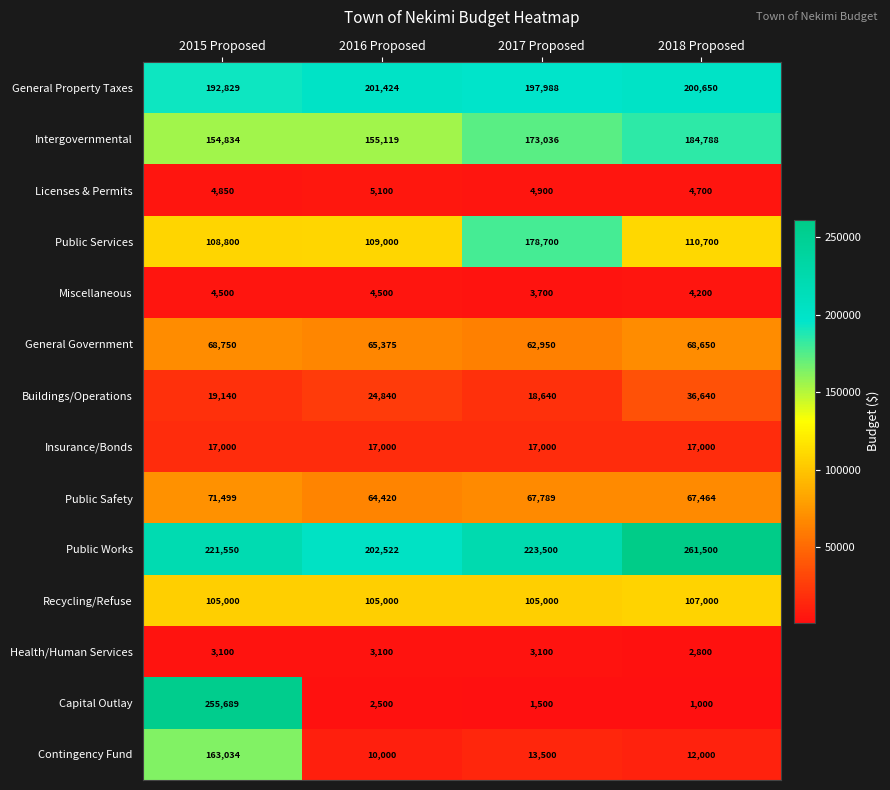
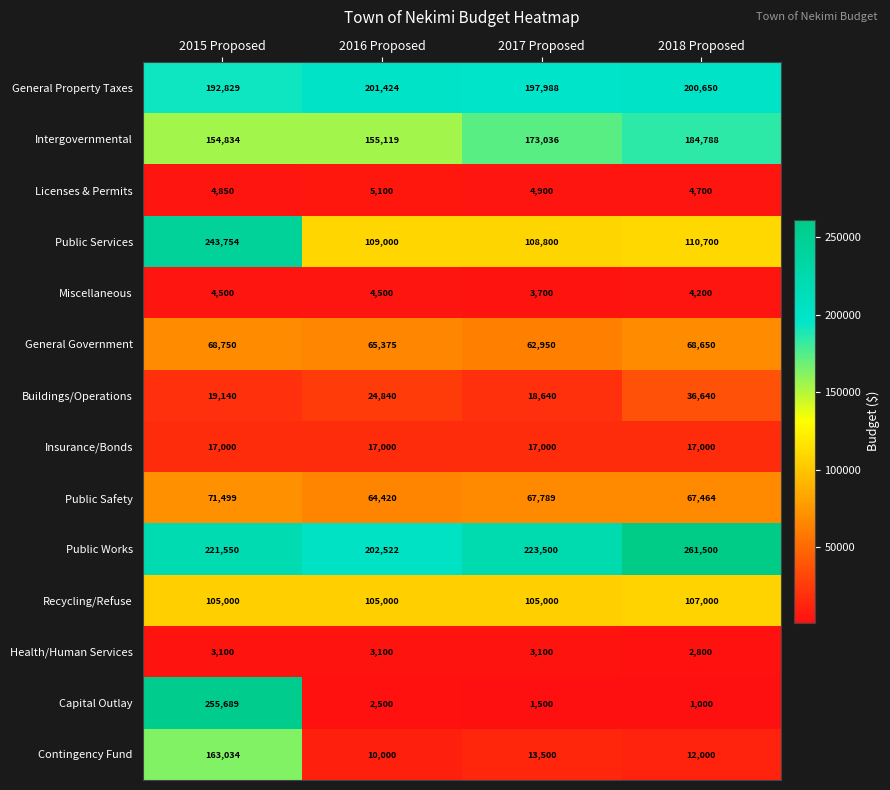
  {
    "General Property Taxes": {
      "2015 Proposed": "192,829",
      "2016 Proposed": "201,424",
      "2017 Proposed": "197,988",
      "2018 Proposed": "200,650"
    },
    "Intergovernmental": {
      "2015 Proposed": "154,834",
      "2016 Proposed": "155,119",
      "2017 Proposed": "173,036",
      "2018 Proposed": "184,788"
    },
    "Licenses & Permits": {
      "2015 Proposed": "4,850",
      "2016 Proposed": "5,100",
      "2017 Proposed": "4,900",
      "2018 Proposed": "4,700"
    },
    "Public Services": {
-     "2015 Proposed": "108,800",
+     "2015 Proposed": "243,754",
      "2016 Proposed": "109,000",
-     "2017 Proposed": "178,700",
+     "2017 Proposed": "108,800",
      "2018 Proposed": "110,700"
    },
    "Miscellaneous": {
      "2015 Proposed": "4,500",
      "2016 Proposed": "4,500",
      "2017 Proposed": "3,700",
      "2018 Proposed": "4,200"
    },
    "General Government": {
      "2015 Proposed": "68,750",
      "2016 Proposed": "65,375",
      "2017 Proposed": "62,950",
      "2018 Proposed": "68,650"
    },
    "Buildings/Operations": {
      "2015 Proposed": "19,140",
      "2016 Proposed": "24,840",
      "2017 Proposed": "18,640",
      "2018 Proposed": "36,640"
    },
    "Insurance/Bonds": {
      "2015 Proposed": "17,000",
      "2016 Proposed": "17,000",
      "2017 Proposed": "17,000",
      "2018 Proposed": "17,000"
    },
    "Public Safety": {
      "2015 Proposed": "71,499",
      "2016 Proposed": "64,420",
      "2017 Proposed": "67,789",
      "2018 Proposed": "67,464"
    },
    "Public Works": {
      "2015 Proposed": "221,550",
      "2016 Proposed": "202,522",
      "2017 Proposed": "223,500",
      "2018 Proposed": "261,500"
    },
    "Recycling/Refuse": {
      "2015 Proposed": "105,000",
      "2016 Proposed": "105,000",
      "2017 Proposed": "105,000",
      "2018 Proposed": "107,000"
    },
    "Health/Human Services": {
      "2015 Proposed": "3,100",
      "2016 Proposed": "3,100",
      "2017 Proposed": "3,100",
      "2018 Proposed": "2,800"
    },
    "Capital Outlay": {
      "2015 Proposed": "255,689",
      "2016 Proposed": "2,500",
      "2017 Proposed": "1,500",
      "2018 Proposed": "1,000"
    },
    "Contingency Fund": {
      "2015 Proposed": "163,034",
      "2016 Proposed": "10,000",
      "2017 Proposed": "13,500",
      "2018 Proposed": "12,000"
    }
  }
